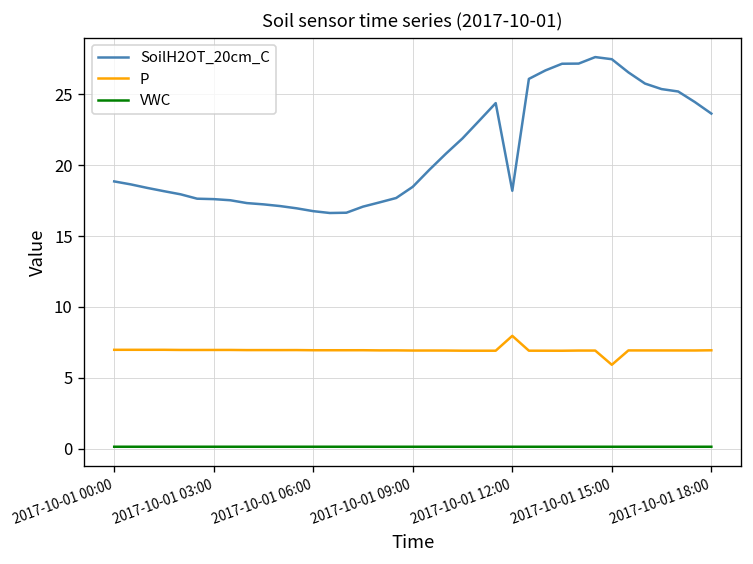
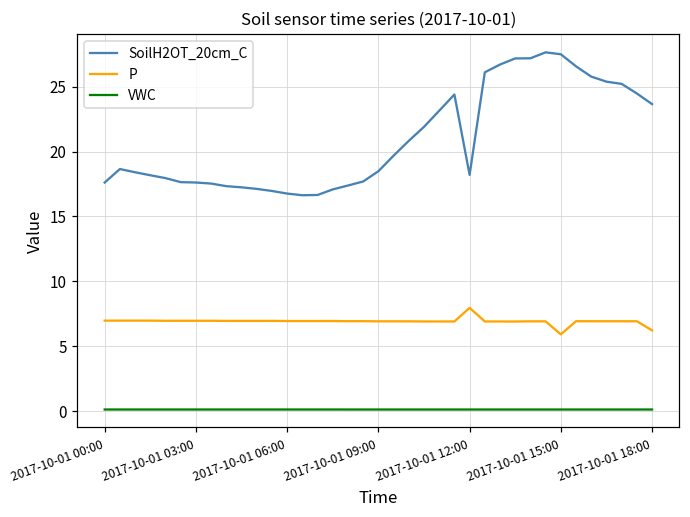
  {
    "SoilH2OT_20cm_C": {
-     "2017-10-01 00:00": 18.9,
+     "2017-10-01 00:00": 17.6,
      "2017-10-01 03:00": 17.6,
      "2017-10-01 06:00": 16.8,
      "2017-10-01 09:00": 18.5,
      "2017-10-01 12:00": 18.2,
      "2017-10-01 15:00": 27.5,
      "2017-10-01 18:00": 23.7
    },
    "P": {
      "2017-10-01 00:00": 7.0,
      "2017-10-01 03:00": 7.0,
      "2017-10-01 06:00": 6.9,
      "2017-10-01 09:00": 6.9,
      "2017-10-01 12:00": 8.0,
      "2017-10-01 15:00": 5.9,
-     "2017-10-01 18:00": 6.9
+     "2017-10-01 18:00": 6.2
    },
    "VWC": {
      "2017-10-01 00:00": 0.1,
      "2017-10-01 03:00": 0.1,
      "2017-10-01 06:00": 0.1,
      "2017-10-01 09:00": 0.1,
      "2017-10-01 12:00": 0.1,
      "2017-10-01 15:00": 0.1,
      "2017-10-01 18:00": 0.1
    }
  }
